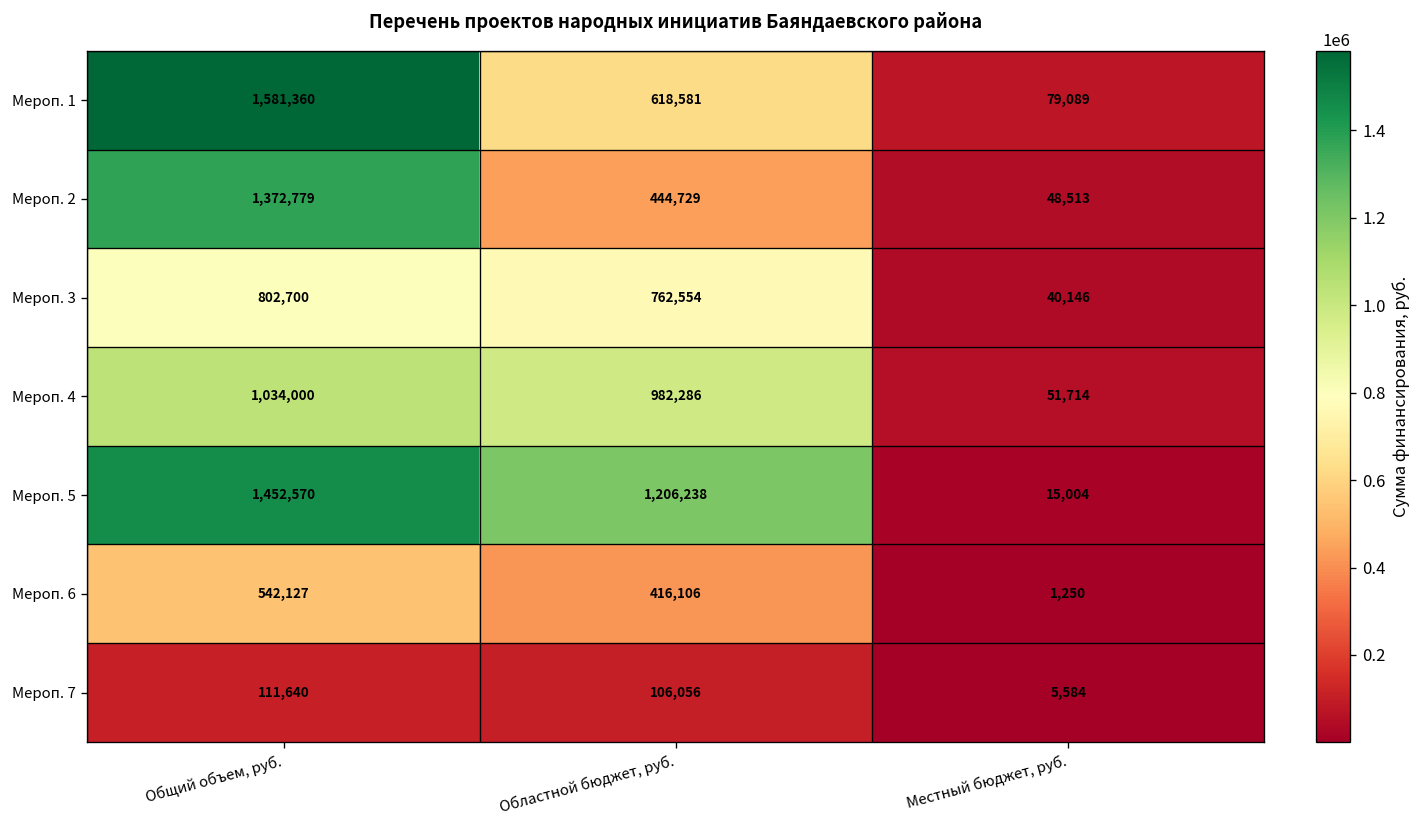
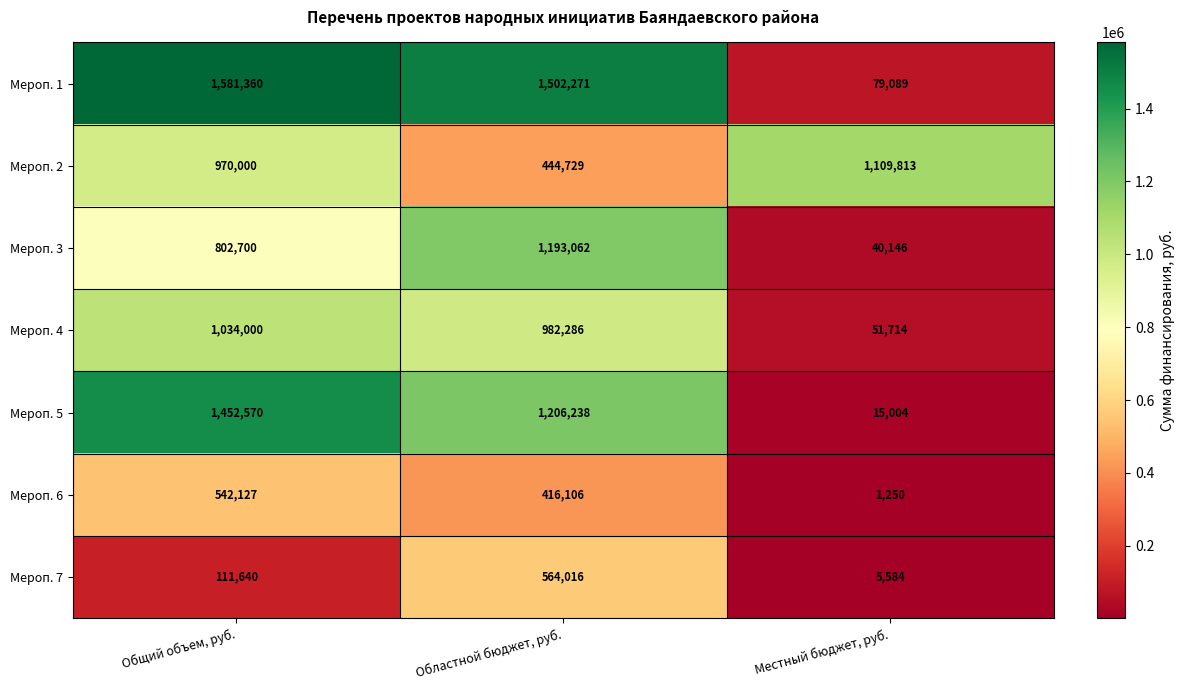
  {
    "Мероп. 1": {
      "Общий объем, руб.": "1,581,360",
-     "Областной бюджет, руб.": "618,581",
+     "Областной бюджет, руб.": "1,502,271",
      "Местный бюджет, руб.": "79,089"
    },
    "Мероп. 2": {
-     "Общий объем, руб.": "1,372,779",
+     "Общий объем, руб.": "970,000",
      "Областной бюджет, руб.": "444,729",
-     "Местный бюджет, руб.": "48,513"
+     "Местный бюджет, руб.": "1,109,813"
    },
    "Мероп. 3": {
      "Общий объем, руб.": "802,700",
-     "Областной бюджет, руб.": "762,554",
+     "Областной бюджет, руб.": "1,193,062",
      "Местный бюджет, руб.": "40,146"
    },
    "Мероп. 4": {
      "Общий объем, руб.": "1,034,000",
      "Областной бюджет, руб.": "982,286",
      "Местный бюджет, руб.": "51,714"
    },
    "Мероп. 5": {
      "Общий объем, руб.": "1,452,570",
      "Областной бюджет, руб.": "1,206,238",
      "Местный бюджет, руб.": "15,004"
    },
    "Мероп. 6": {
      "Общий объем, руб.": "542,127",
      "Областной бюджет, руб.": "416,106",
      "Местный бюджет, руб.": "1,250"
    },
    "Мероп. 7": {
      "Общий объем, руб.": "111,640",
-     "Областной бюджет, руб.": "106,056",
+     "Областной бюджет, руб.": "564,016",
      "Местный бюджет, руб.": "5,584"
    }
  }
